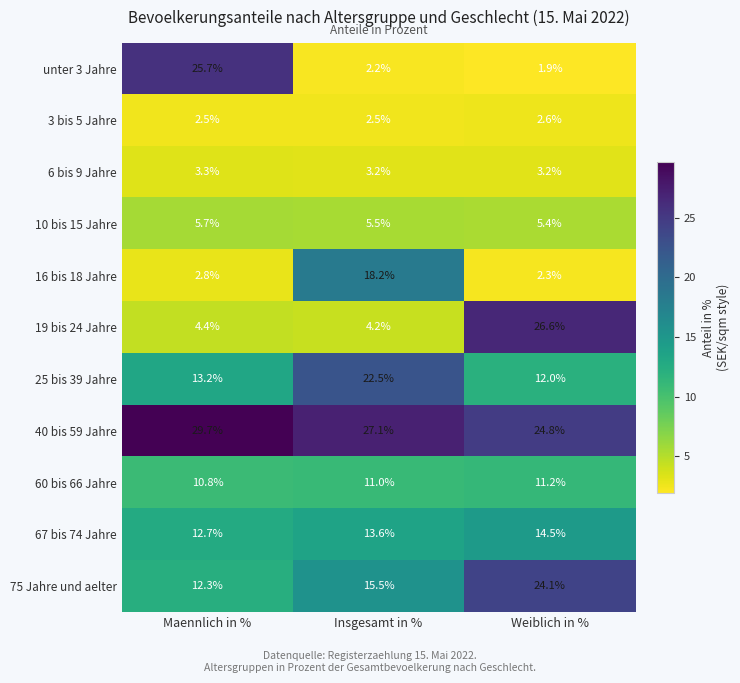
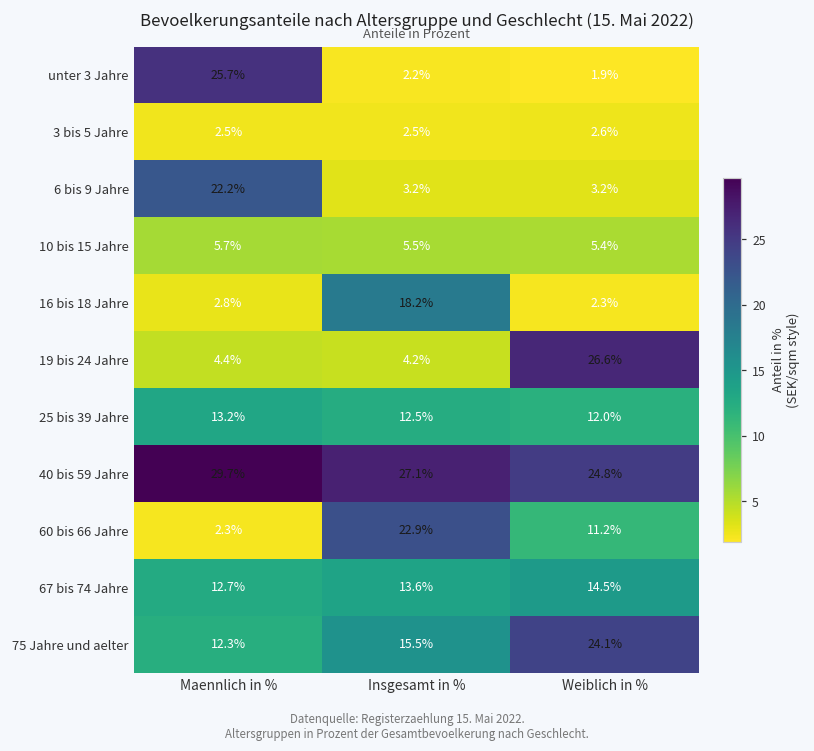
  {
    "unter 3 Jahre": {
      "Maennlich in %": "25.7%",
      "Insgesamt in %": "2.2%",
      "Weiblich in %": "1.9%"
    },
    "3 bis 5 Jahre": {
      "Maennlich in %": "2.5%",
      "Insgesamt in %": "2.5%",
      "Weiblich in %": "2.6%"
    },
    "6 bis 9 Jahre": {
-     "Maennlich in %": "3.3%",
+     "Maennlich in %": "22.2%",
      "Insgesamt in %": "3.2%",
      "Weiblich in %": "3.2%"
    },
    "10 bis 15 Jahre": {
      "Maennlich in %": "5.7%",
      "Insgesamt in %": "5.5%",
      "Weiblich in %": "5.4%"
    },
    "16 bis 18 Jahre": {
      "Maennlich in %": "2.8%",
      "Insgesamt in %": "18.2%",
      "Weiblich in %": "2.3%"
    },
    "19 bis 24 Jahre": {
      "Maennlich in %": "4.4%",
      "Insgesamt in %": "4.2%",
      "Weiblich in %": "26.6%"
    },
    "25 bis 39 Jahre": {
      "Maennlich in %": "13.2%",
-     "Insgesamt in %": "22.5%",
+     "Insgesamt in %": "12.5%",
      "Weiblich in %": "12.0%"
    },
    "40 bis 59 Jahre": {
      "Maennlich in %": "29.7%",
      "Insgesamt in %": "27.1%",
      "Weiblich in %": "24.8%"
    },
    "60 bis 66 Jahre": {
-     "Maennlich in %": "10.8%",
-     "Insgesamt in %": "11.0%",
+     "Maennlich in %": "2.3%",
+     "Insgesamt in %": "22.9%",
      "Weiblich in %": "11.2%"
    },
    "67 bis 74 Jahre": {
      "Maennlich in %": "12.7%",
      "Insgesamt in %": "13.6%",
      "Weiblich in %": "14.5%"
    },
    "75 Jahre und aelter": {
      "Maennlich in %": "12.3%",
      "Insgesamt in %": "15.5%",
      "Weiblich in %": "24.1%"
    }
  }
